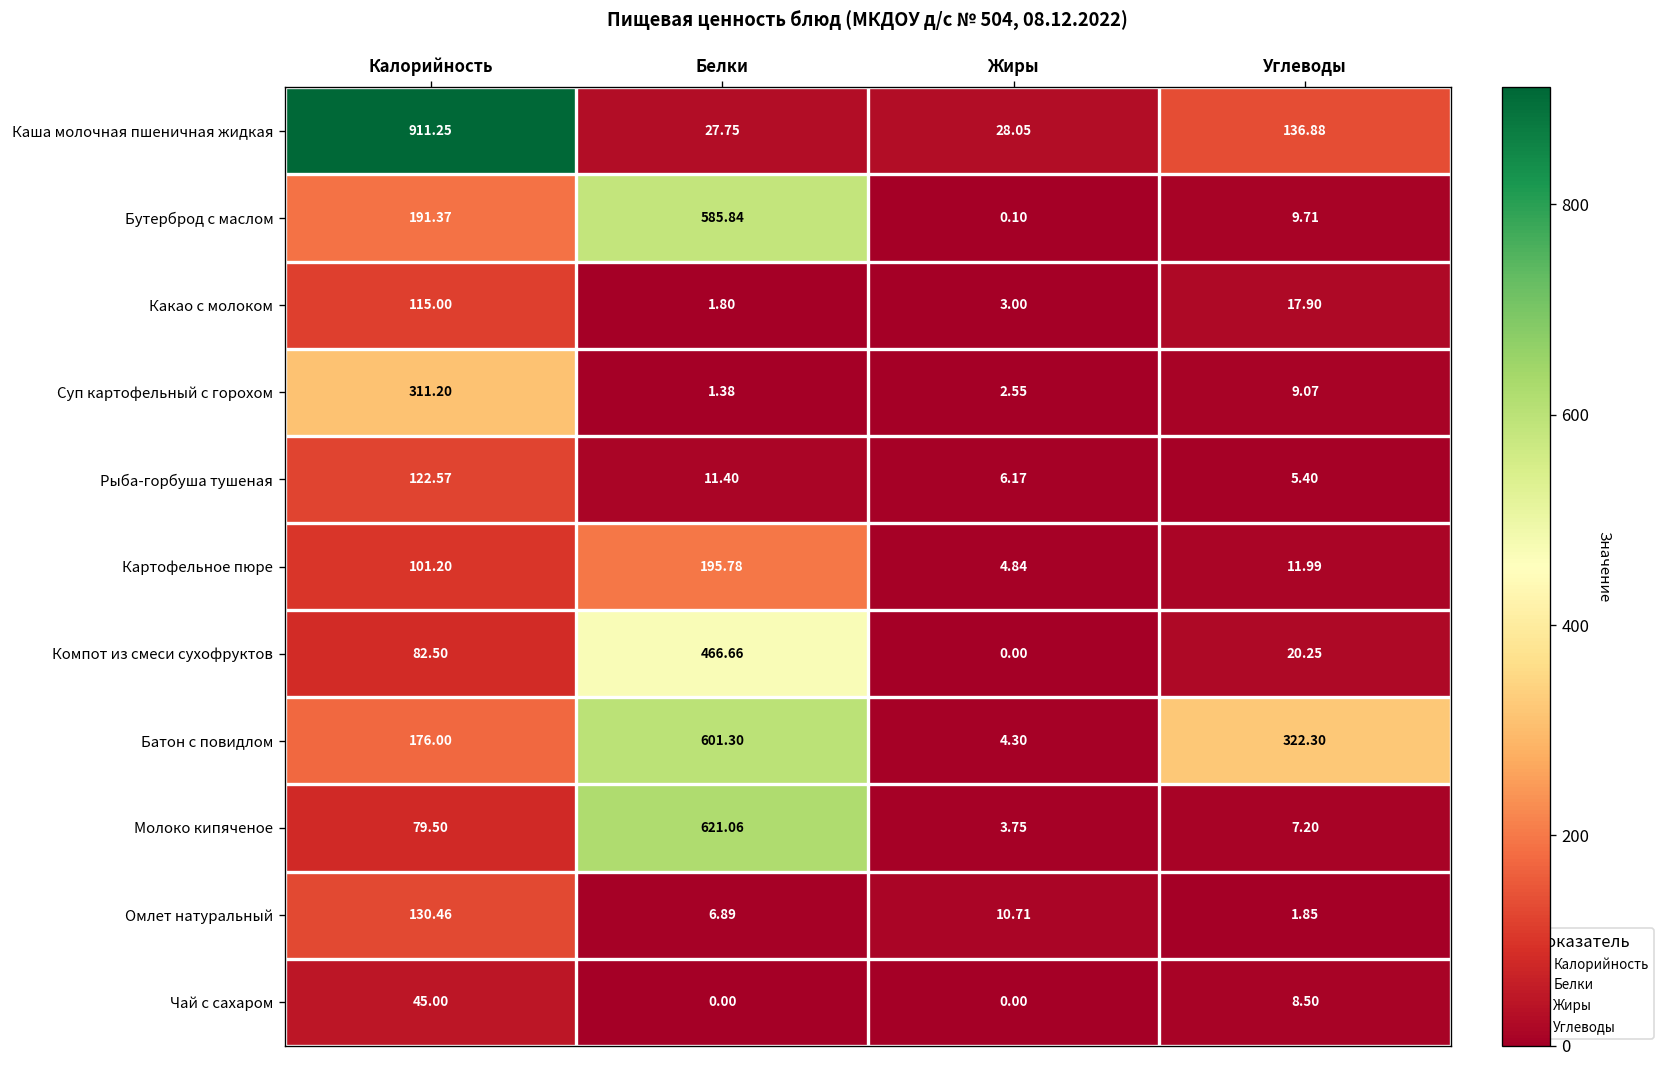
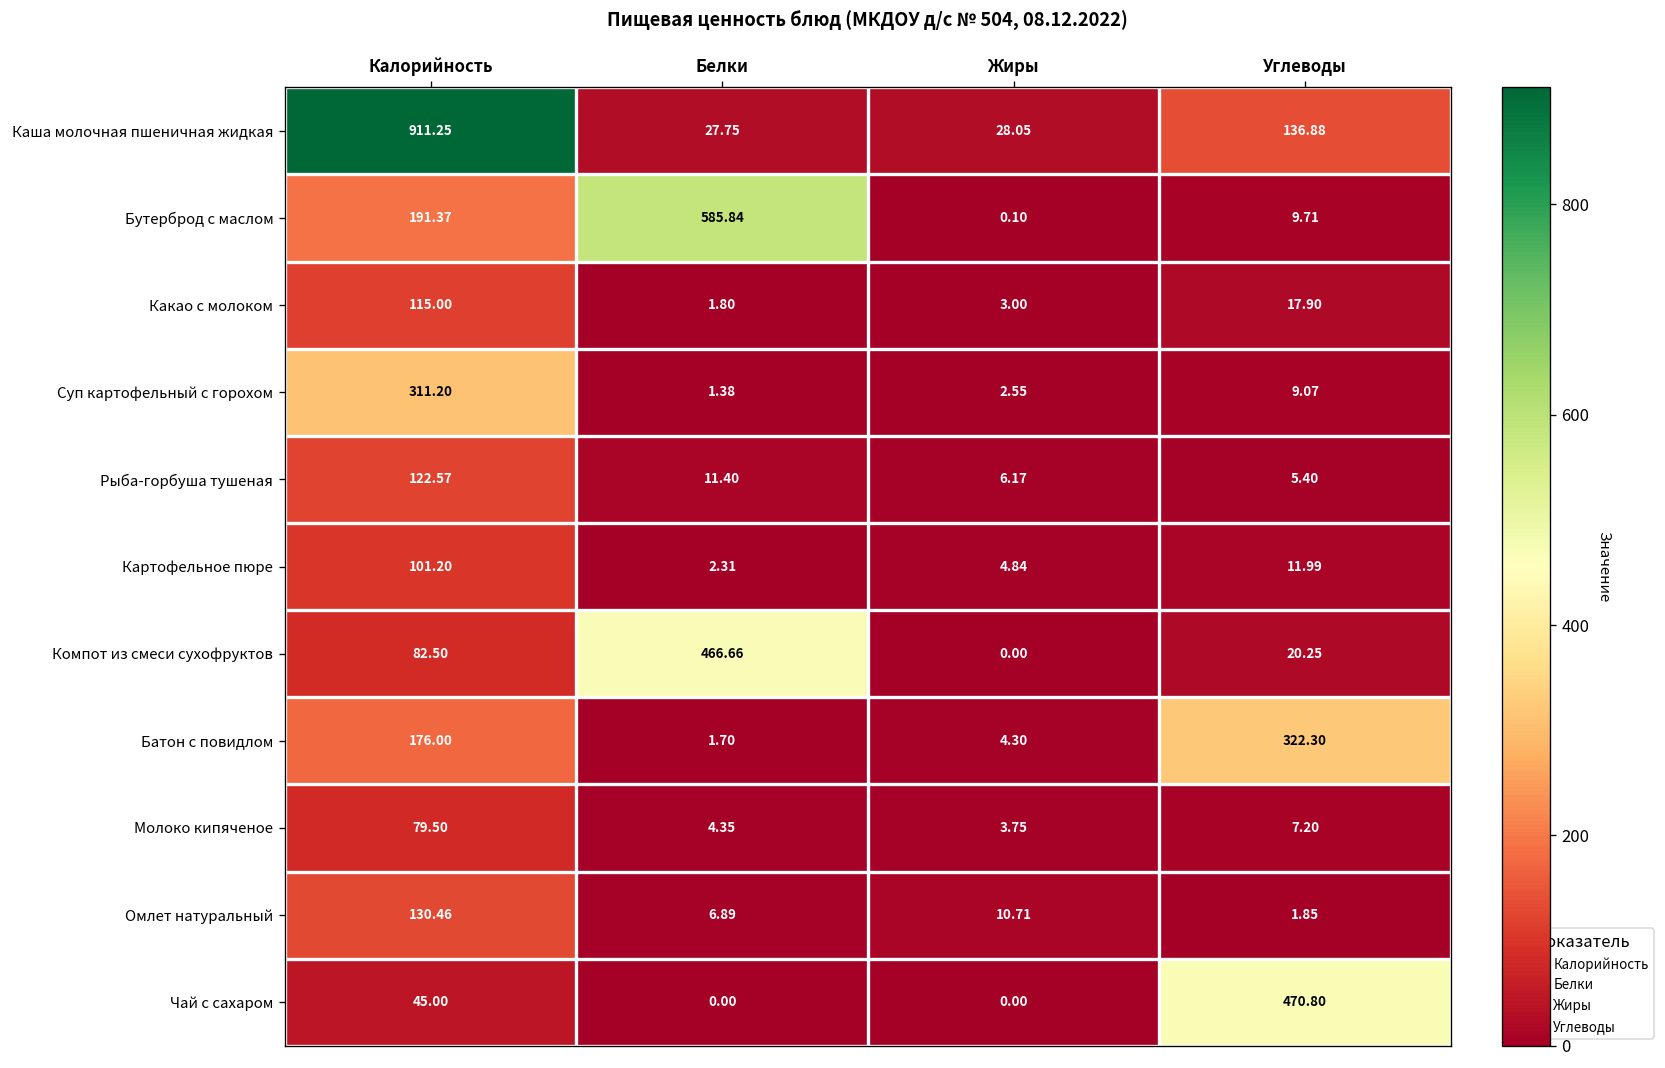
  {
    "Каша молочная пшеничная жидкая": {
      "Калорийность": 911.25,
      "Белки": 27.75,
      "Жиры": 28.05,
      "Углеводы": 136.88
    },
    "Бутерброд с маслом": {
      "Калорийность": 191.37,
      "Белки": 585.84,
      "Жиры": 0.10,
      "Углеводы": 9.71
    },
    "Какао с молоком": {
      "Калорийность": 115.00,
      "Белки": 1.80,
      "Жиры": 3.00,
      "Углеводы": 17.90
    },
    "Суп картофельный с горохом": {
      "Калорийность": 311.20,
      "Белки": 1.38,
      "Жиры": 2.55,
      "Углеводы": 9.07
    },
    "Рыба-горбуша тушеная": {
      "Калорийность": 122.57,
      "Белки": 11.40,
      "Жиры": 6.17,
      "Углеводы": 5.40
    },
    "Картофельное пюре": {
      "Калорийность": 101.20,
-     "Белки": 195.78,
+     "Белки": 2.31,
      "Жиры": 4.84,
      "Углеводы": 11.99
    },
    "Компот из смеси сухофруктов": {
      "Калорийность": 82.50,
      "Белки": 466.66,
      "Жиры": 0.00,
      "Углеводы": 20.25
    },
    "Батон с повидлом": {
      "Калорийность": 176.00,
-     "Белки": 601.30,
+     "Белки": 1.70,
      "Жиры": 4.30,
      "Углеводы": 322.30
    },
    "Молоко кипяченое": {
      "Калорийность": 79.50,
-     "Белки": 621.06,
+     "Белки": 4.35,
      "Жиры": 3.75,
      "Углеводы": 7.20
    },
    "Омлет натуральный": {
      "Калорийность": 130.46,
      "Белки": 6.89,
      "Жиры": 10.71,
      "Углеводы": 1.85
    },
    "Чай с сахаром": {
      "Калорийность": 45.00,
      "Белки": 0.00,
      "Жиры": 0.00,
-     "Углеводы": 8.50
+     "Углеводы": 470.80
    }
  }
